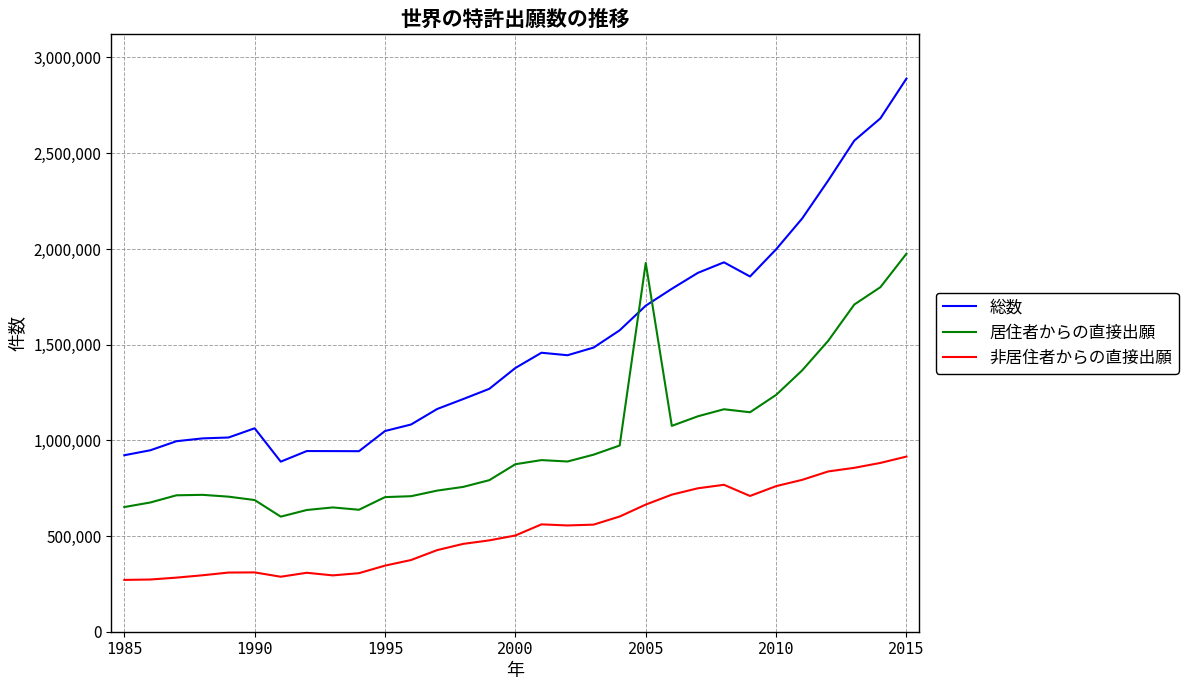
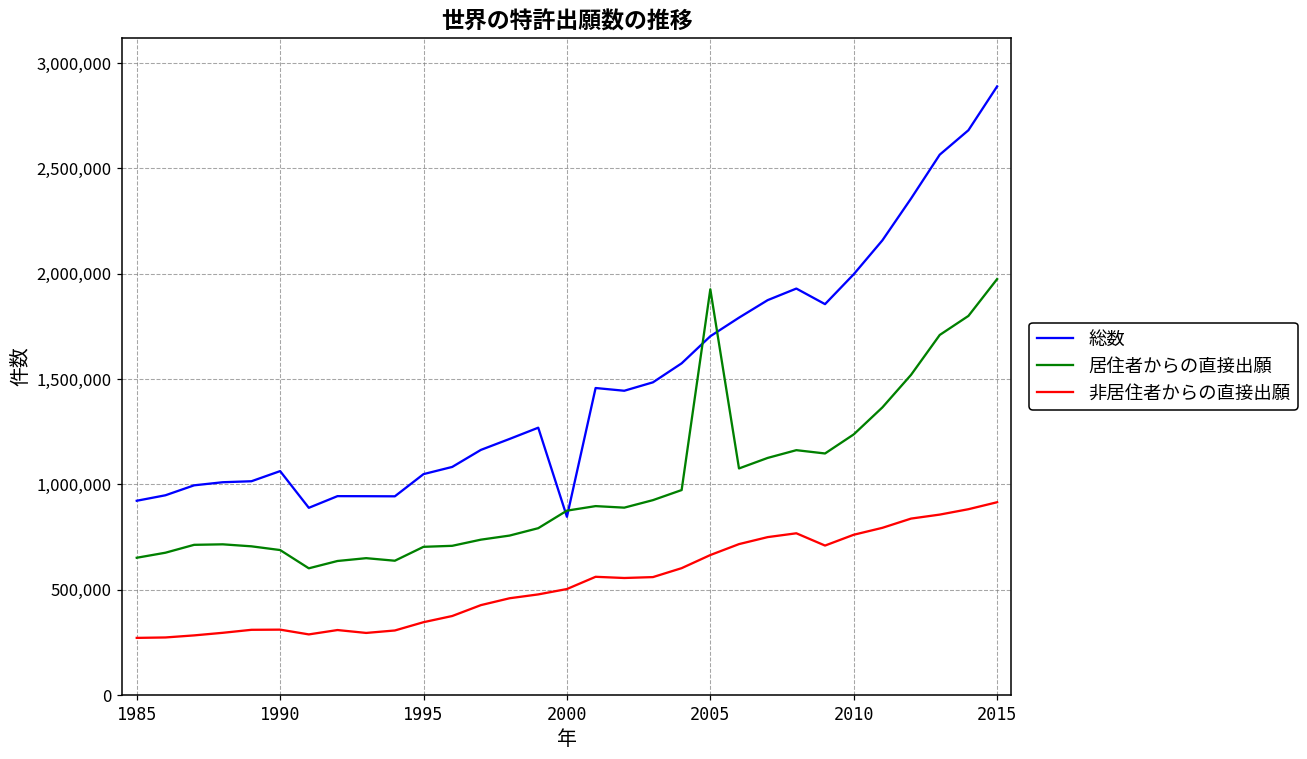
  {
    "総数": {
      "1985": "920,000",
      "1990": "1,060,000",
      "1995": "1,050,000",
-     "2000": "1,380,000",
+     "2000": "850,000",
      "2005": "1,700,000",
      "2010": "2,000,000",
      "2015": "2,890,000"
    },
    "居住者からの直接出願": {
      "1985": "650,000",
      "1990": "690,000",
      "1995": "700,000",
      "2000": "870,000",
      "2005": "1,930,000",
      "2010": "1,240,000",
      "2015": "1,970,000"
    },
    "非居住者からの直接出願": {
      "1985": "270,000",
      "1990": "310,000",
      "1995": "350,000",
      "2000": "500,000",
      "2005": "660,000",
      "2010": "760,000",
      "2015": "910,000"
    }
  }
